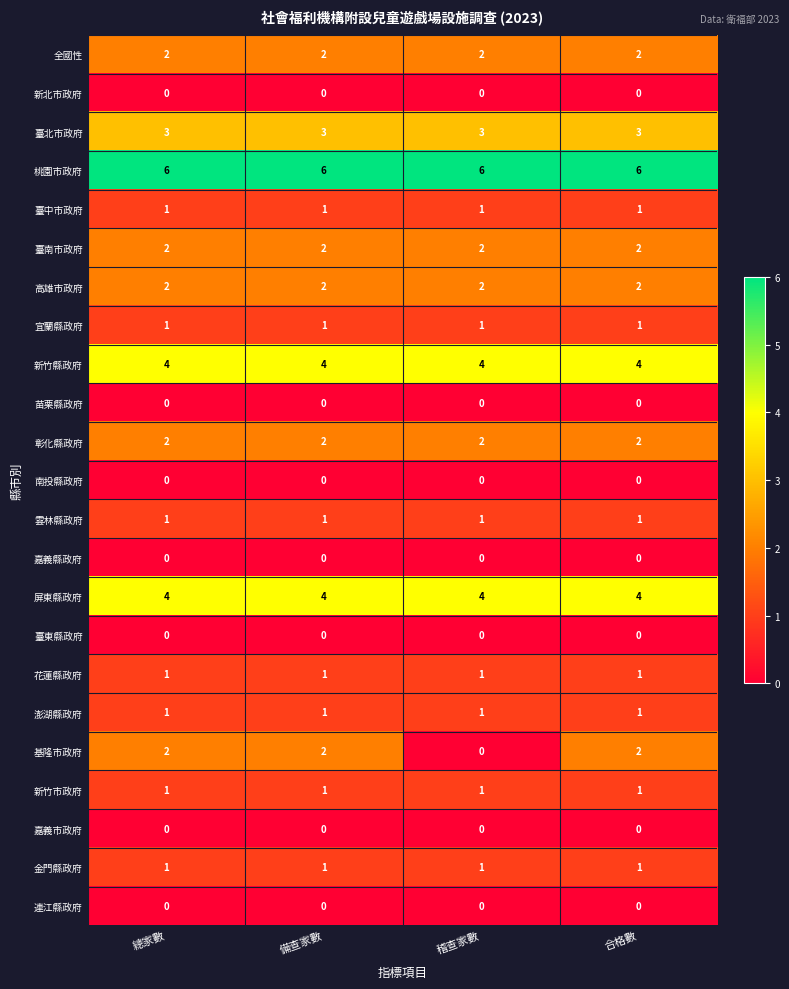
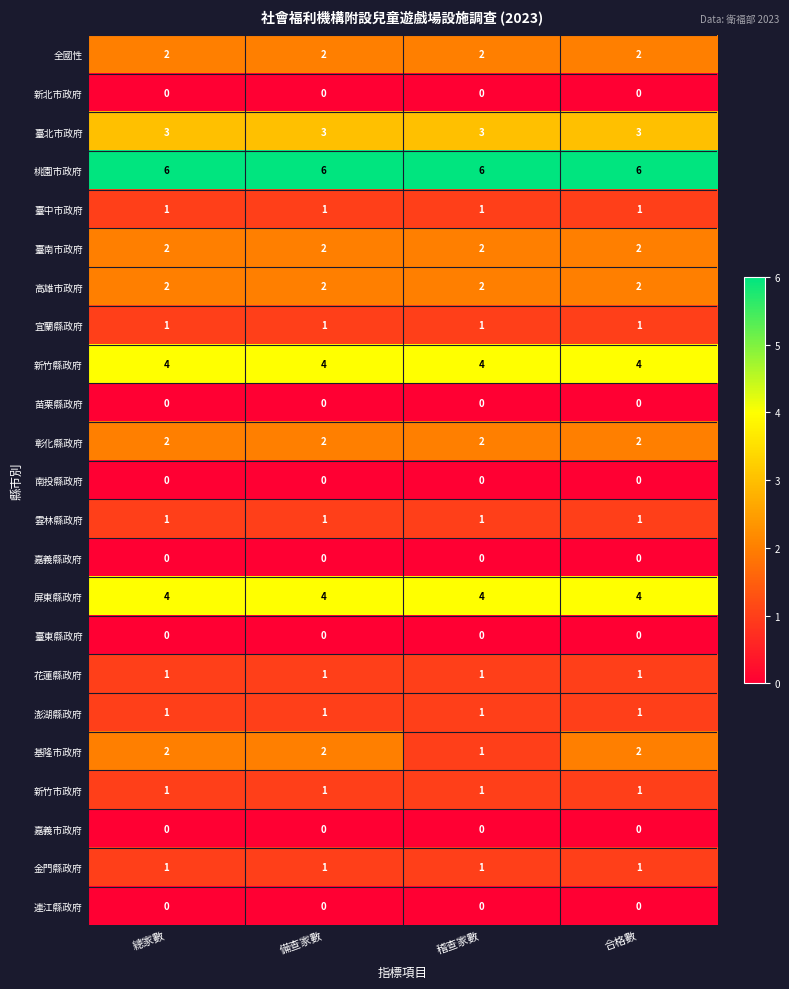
  {
    "全國性": {
      "總家數": 2,
      "備查家數": 2,
      "稽查家數": 2,
      "合格數": 2
    },
    "新北市政府": {
      "總家數": 0,
      "備查家數": 0,
      "稽查家數": 0,
      "合格數": 0
    },
    "臺北市政府": {
      "總家數": 3,
      "備查家數": 3,
      "稽查家數": 3,
      "合格數": 3
    },
    "桃園市政府": {
      "總家數": 6,
      "備查家數": 6,
      "稽查家數": 6,
      "合格數": 6
    },
    "臺中市政府": {
      "總家數": 1,
      "備查家數": 1,
      "稽查家數": 1,
      "合格數": 1
    },
    "臺南市政府": {
      "總家數": 2,
      "備查家數": 2,
      "稽查家數": 2,
      "合格數": 2
    },
    "高雄市政府": {
      "總家數": 2,
      "備查家數": 2,
      "稽查家數": 2,
      "合格數": 2
    },
    "宜蘭縣政府": {
      "總家數": 1,
      "備查家數": 1,
      "稽查家數": 1,
      "合格數": 1
    },
    "新竹縣政府": {
      "總家數": 4,
      "備查家數": 4,
      "稽查家數": 4,
      "合格數": 4
    },
    "苗栗縣政府": {
      "總家數": 0,
      "備查家數": 0,
      "稽查家數": 0,
      "合格數": 0
    },
    "彰化縣政府": {
      "總家數": 2,
      "備查家數": 2,
      "稽查家數": 2,
      "合格數": 2
    },
    "南投縣政府": {
      "總家數": 0,
      "備查家數": 0,
      "稽查家數": 0,
      "合格數": 0
    },
    "雲林縣政府": {
      "總家數": 1,
      "備查家數": 1,
      "稽查家數": 1,
      "合格數": 1
    },
    "嘉義縣政府": {
      "總家數": 0,
      "備查家數": 0,
      "稽查家數": 0,
      "合格數": 0
    },
    "屏東縣政府": {
      "總家數": 4,
      "備查家數": 4,
      "稽查家數": 4,
      "合格數": 4
    },
    "臺東縣政府": {
      "總家數": 0,
      "備查家數": 0,
      "稽查家數": 0,
      "合格數": 0
    },
    "花蓮縣政府": {
      "總家數": 1,
      "備查家數": 1,
      "稽查家數": 1,
      "合格數": 1
    },
    "澎湖縣政府": {
      "總家數": 1,
      "備查家數": 1,
      "稽查家數": 1,
      "合格數": 1
    },
    "基隆市政府": {
      "總家數": 2,
      "備查家數": 2,
-     "稽查家數": 0,
+     "稽查家數": 1,
      "合格數": 2
    },
    "新竹市政府": {
      "總家數": 1,
      "備查家數": 1,
      "稽查家數": 1,
      "合格數": 1
    },
    "嘉義市政府": {
      "總家數": 0,
      "備查家數": 0,
      "稽查家數": 0,
      "合格數": 0
    },
    "金門縣政府": {
      "總家數": 1,
      "備查家數": 1,
      "稽查家數": 1,
      "合格數": 1
    },
    "連江縣政府": {
      "總家數": 0,
      "備查家數": 0,
      "稽查家數": 0,
      "合格數": 0
    }
  }
